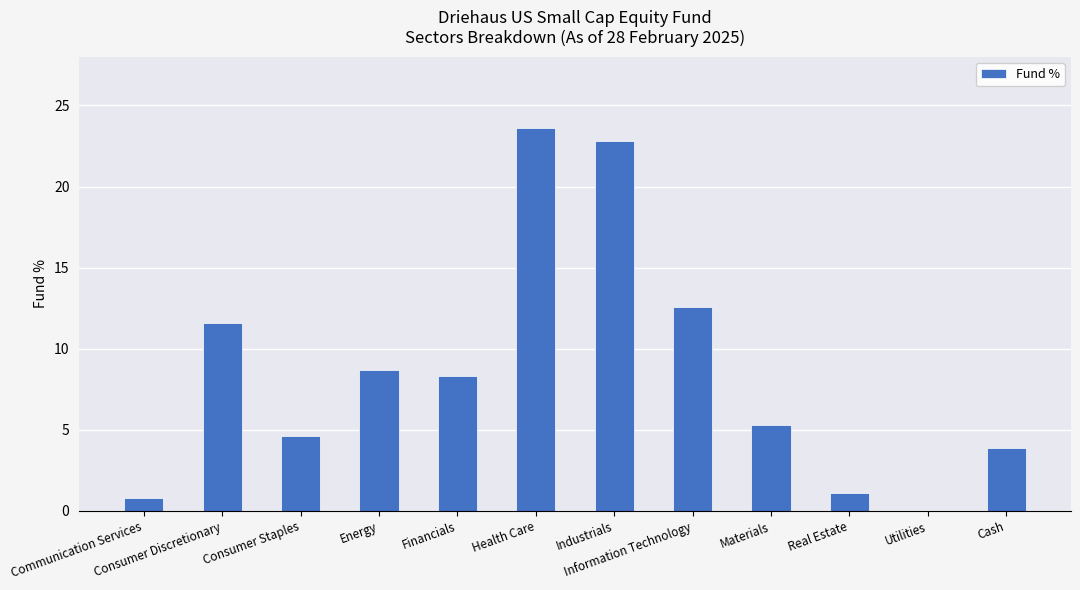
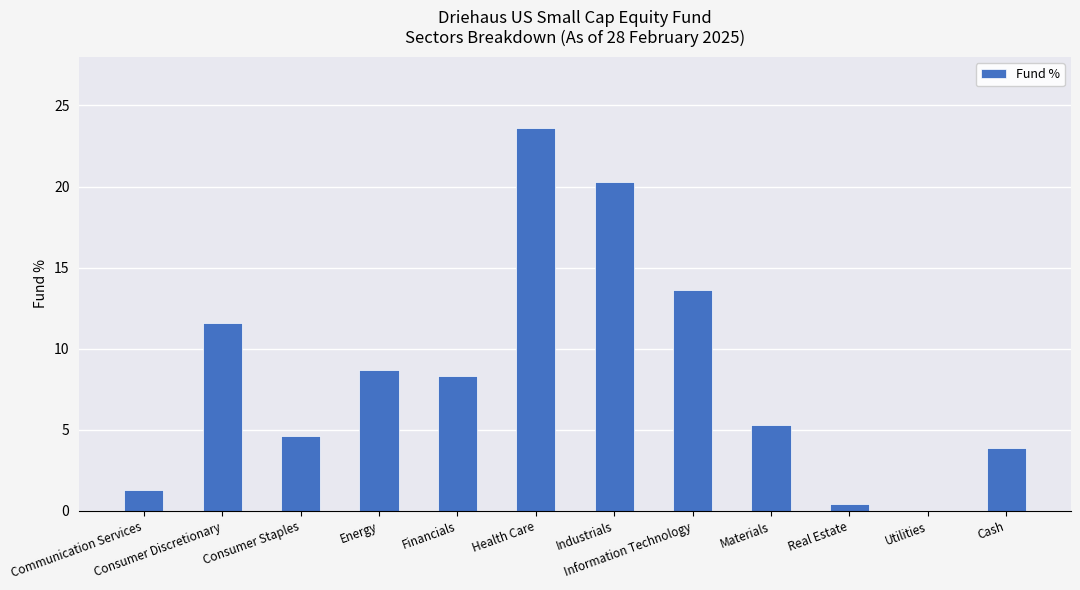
  {
-   "Communication Services": 0.8,
+   "Communication Services": 1.3,
    "Consumer Discretionary": 11.6,
    "Consumer Staples": 4.6,
    "Energy": 8.7,
    "Financials": 8.3,
    "Health Care": 23.6,
-   "Industrials": 22.8,
-   "Information Technology": 12.6,
+   "Industrials": 20.3,
+   "Information Technology": 13.6,
    "Materials": 5.3,
-   "Real Estate": 1.1,
+   "Real Estate": 0.4,
    "Utilities": 0.0,
    "Cash": 3.9
  }
